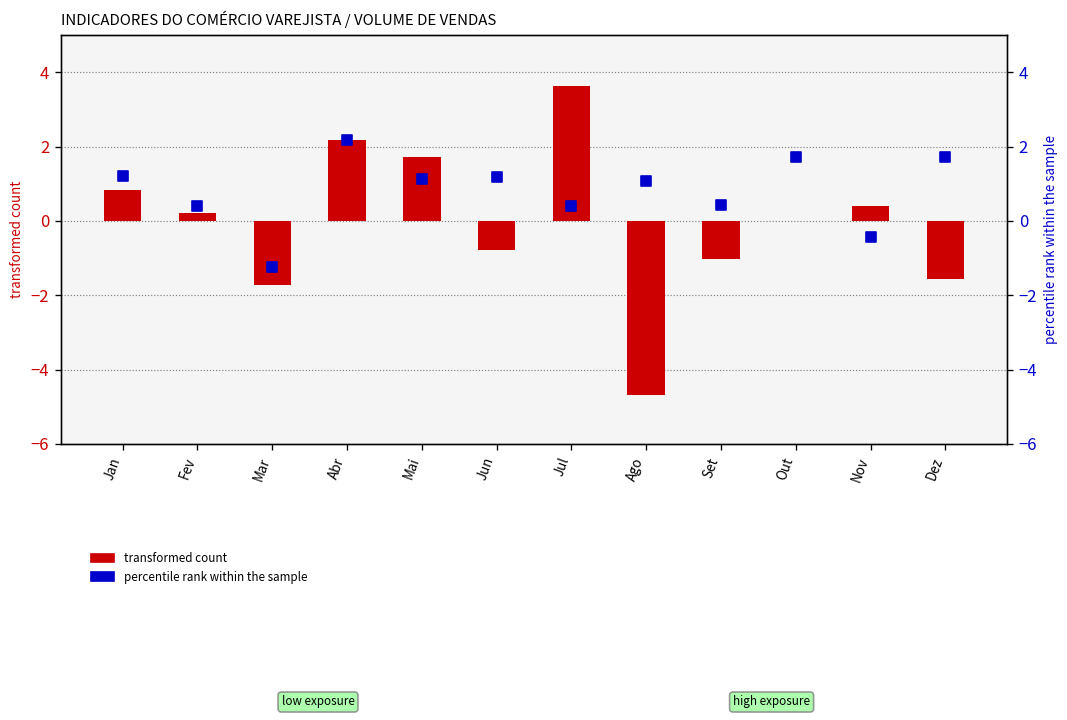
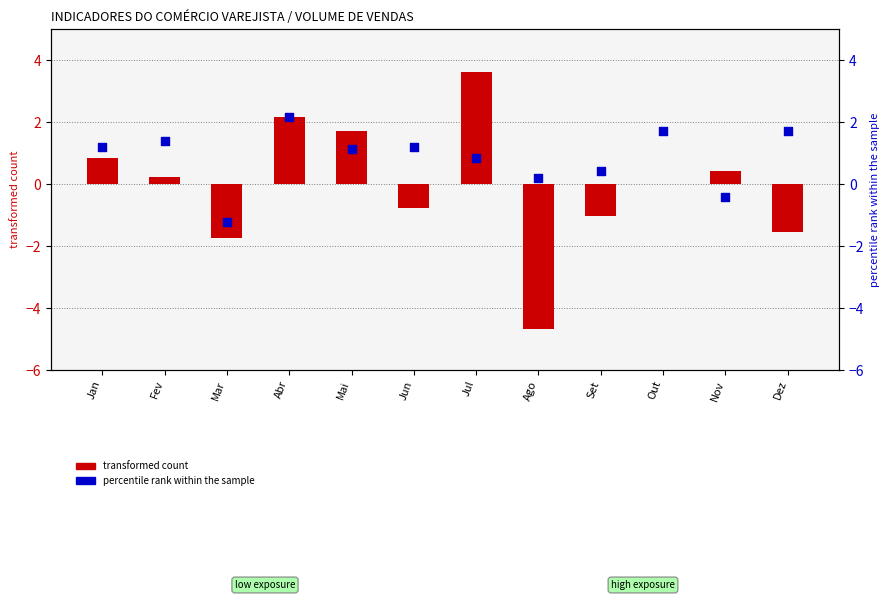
  {
    "transformed count": {
      "Jan": 0.8,
      "Fev": 0.2,
      "Mar": -1.7,
      "Abr": 2.2,
      "Mai": 1.7,
      "Jun": -0.8,
      "Jul": 3.6,
      "Ago": -4.7,
      "Set": -1.0,
      "Out": 0.0,
      "Nov": 0.4,
      "Dez": -1.5
    },
    "percentile rank within the sample": {
-     "Fev": 0.4,
-     "Jul": 0.4,
-     "Ago": 1.1
+     "Fev": 1.4,
+     "Jul": 0.9,
+     "Ago": 0.2
    }
  }
